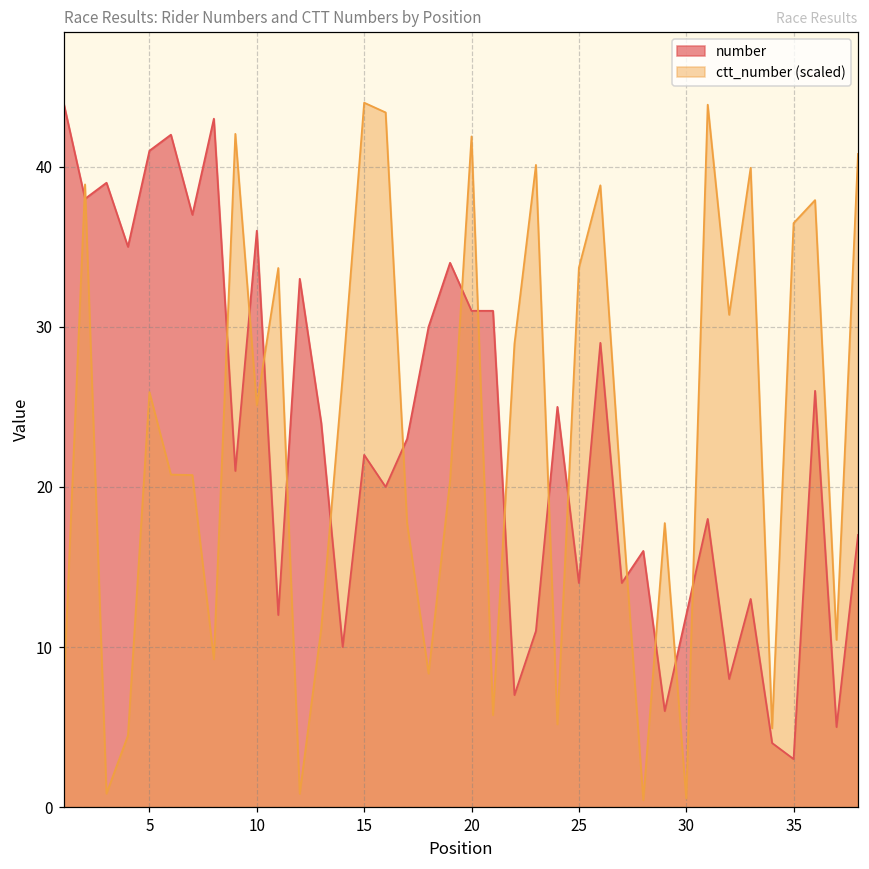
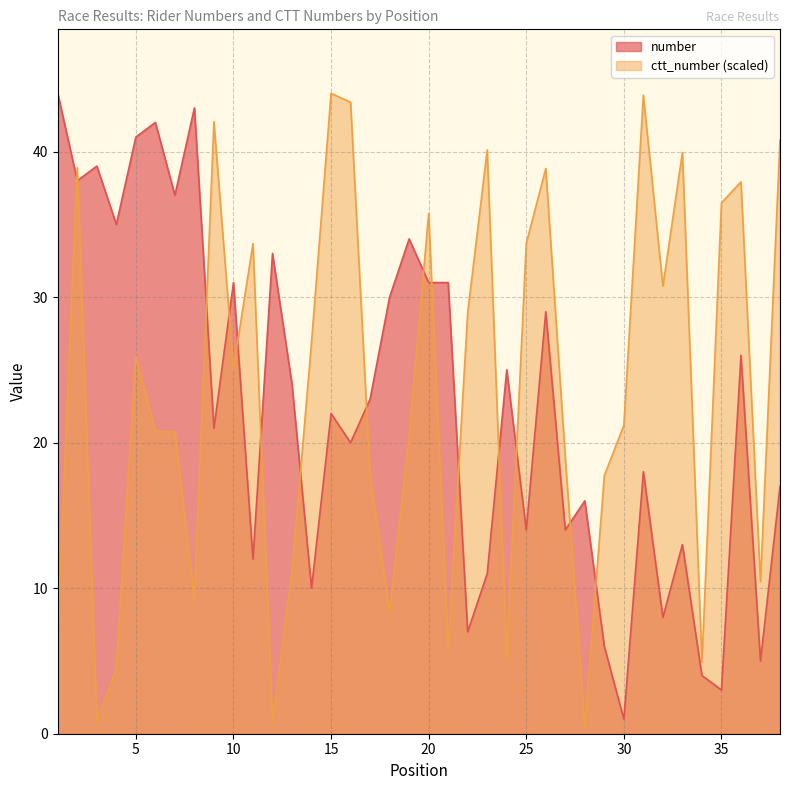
  {
    "number": {
      "5": 41,
-     "10": 36,
+     "10": 31,
      "15": 22,
      "20": 31,
      "25": 14,
-     "30": 12,
+     "30": 1,
      "35": 3
    },
    "ctt_number (scaled)": {
      "5": 25.9,
      "10": 25.1,
      "15": 44.0,
-     "20": 41.9,
+     "20": 35.7,
      "25": 33.7,
-     "30": 0.5,
+     "30": 21.2,
      "35": 36.5
    }
  }
